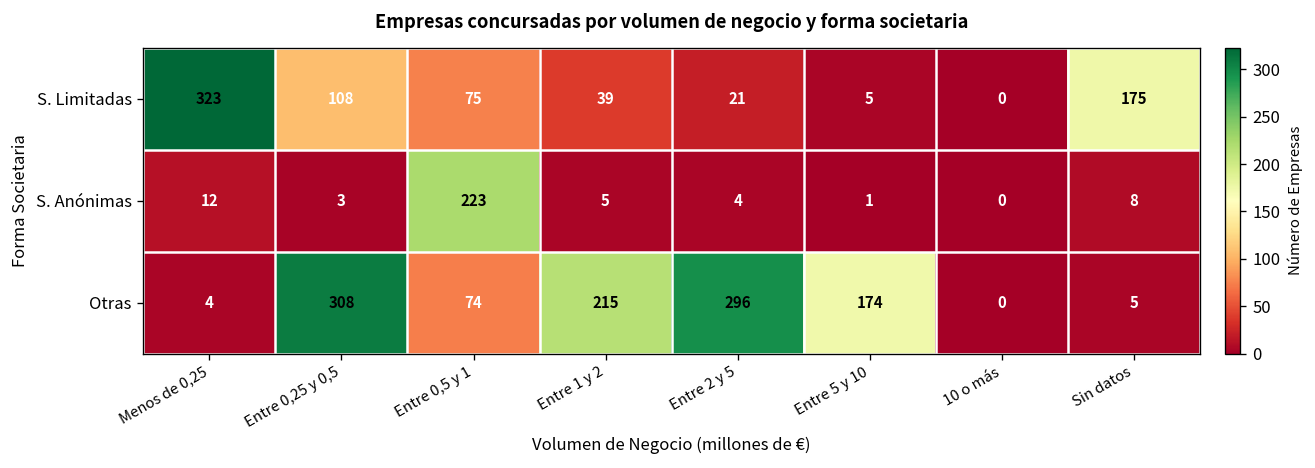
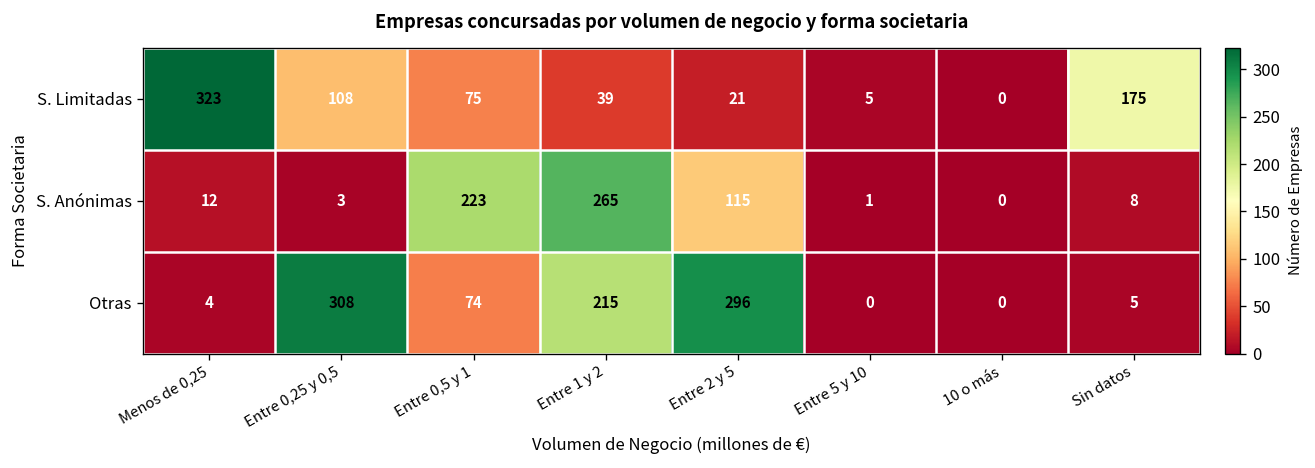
  {
    "S. Limitadas": {
      "Menos de 0,25": 323,
      "Entre 0,25 y 0,5": 108,
      "Entre 0,5 y 1": 75,
      "Entre 1 y 2": 39,
      "Entre 2 y 5": 21,
      "Entre 5 y 10": 5,
      "10 o más": 0,
      "Sin datos": 175
    },
    "S. Anónimas": {
      "Menos de 0,25": 12,
      "Entre 0,25 y 0,5": 3,
      "Entre 0,5 y 1": 223,
-     "Entre 1 y 2": 5,
-     "Entre 2 y 5": 4,
+     "Entre 1 y 2": 265,
+     "Entre 2 y 5": 115,
      "Entre 5 y 10": 1,
      "10 o más": 0,
      "Sin datos": 8
    },
    "Otras": {
      "Menos de 0,25": 4,
      "Entre 0,25 y 0,5": 308,
      "Entre 0,5 y 1": 74,
      "Entre 1 y 2": 215,
      "Entre 2 y 5": 296,
-     "Entre 5 y 10": 174,
+     "Entre 5 y 10": 0,
      "10 o más": 0,
      "Sin datos": 5
    }
  }
